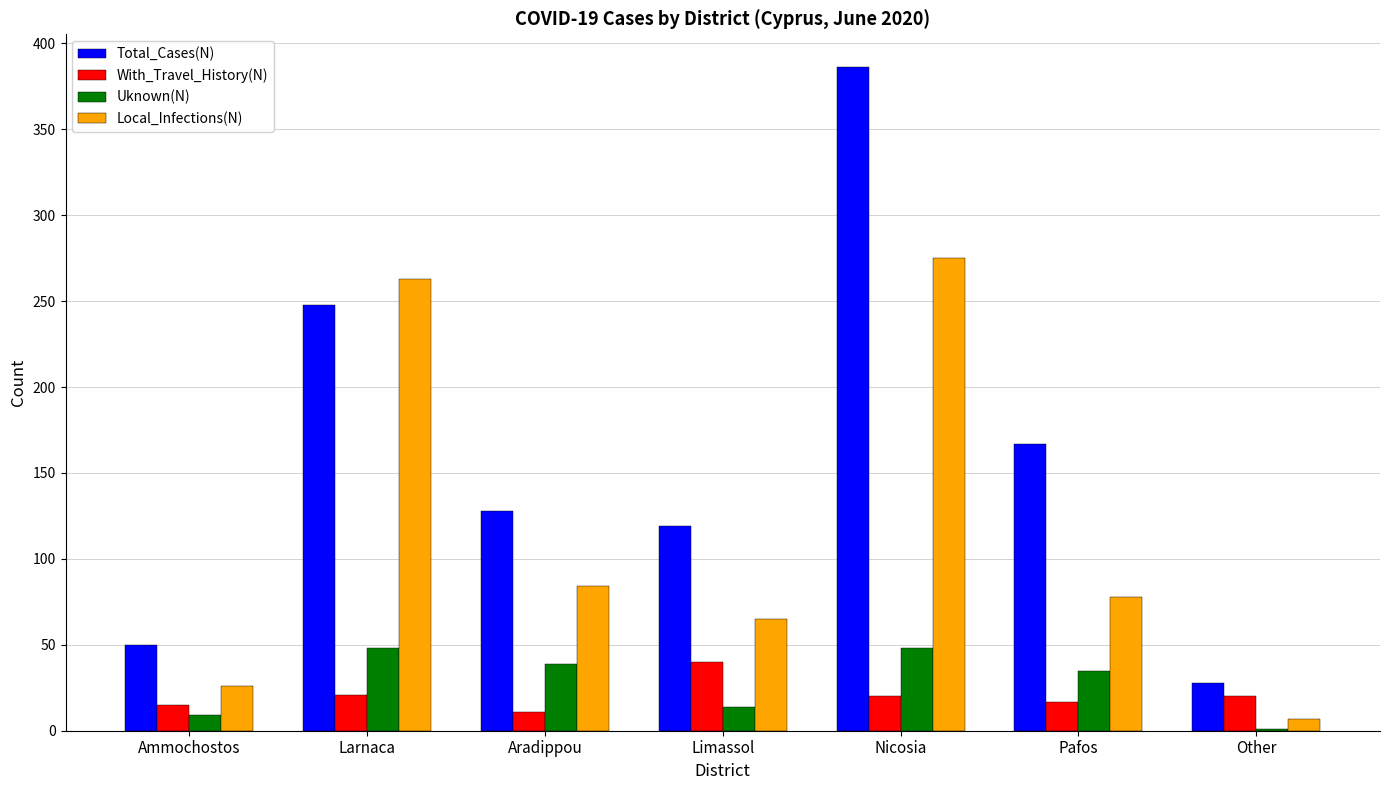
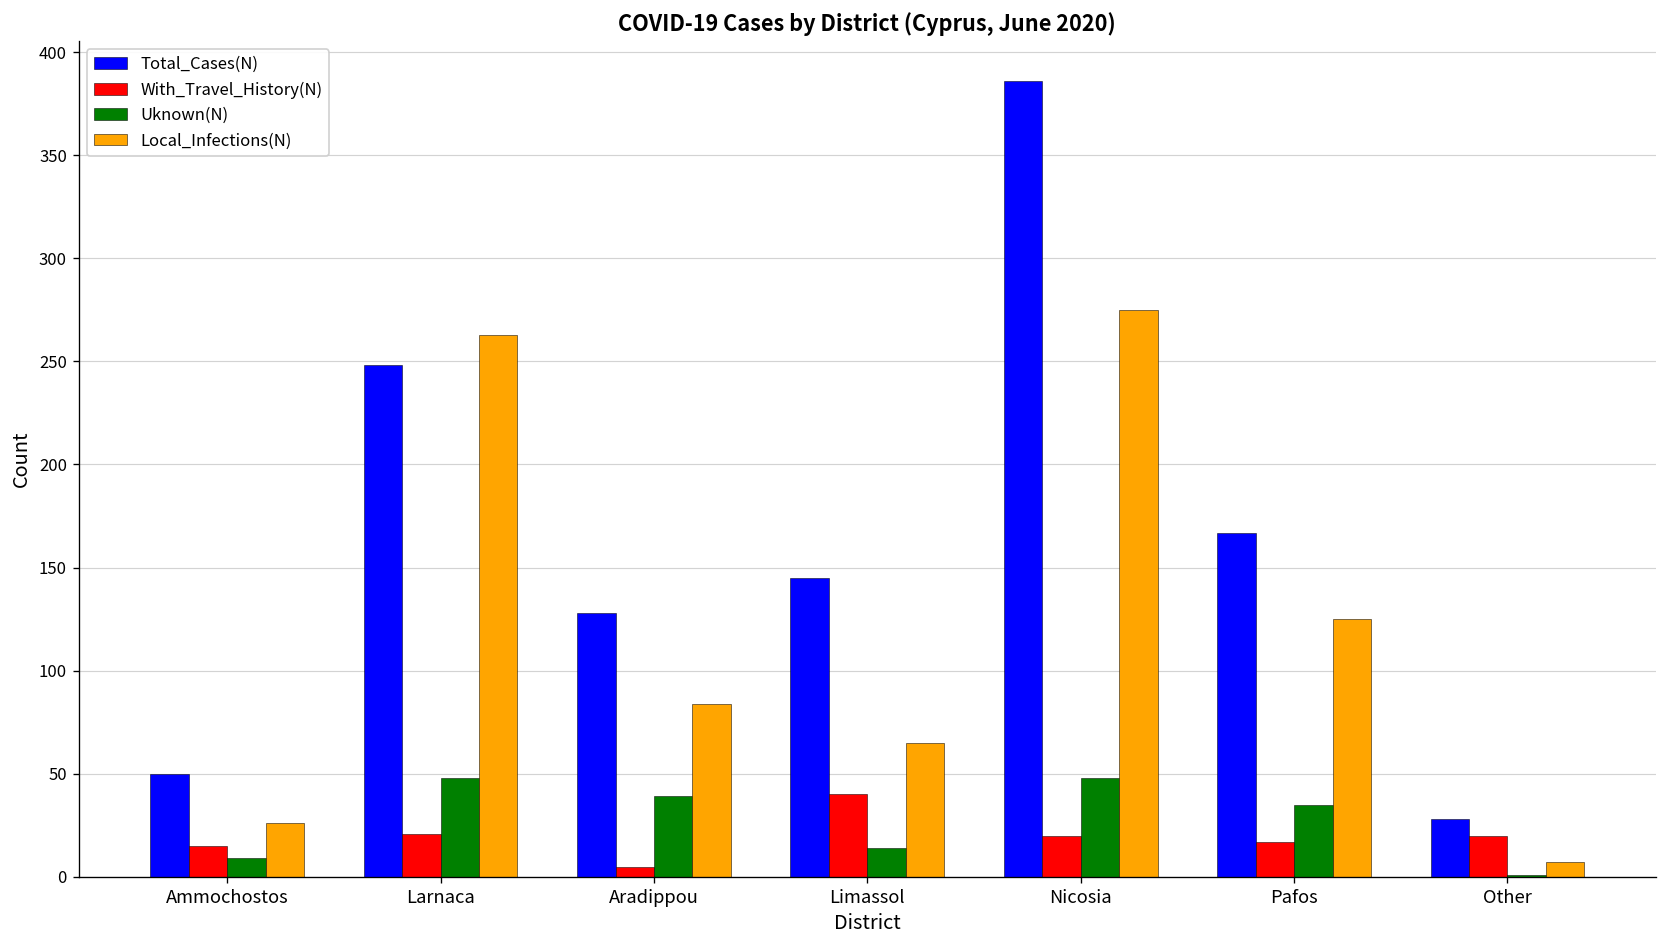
  {
    "Total_Cases(N)": {
      "Ammochostos": 50,
      "Larnaca": 248,
      "Aradippou": 128,
-     "Limassol": 119,
+     "Limassol": 145,
      "Nicosia": 386,
      "Pafos": 167,
      "Other": 28
    },
    "With_Travel_History(N)": {
      "Ammochostos": 15,
      "Larnaca": 21,
-     "Aradippou": 11,
+     "Aradippou": 5,
      "Limassol": 40,
      "Nicosia": 20,
      "Pafos": 17,
      "Other": 20
    },
    "Uknown(N)": {
      "Ammochostos": 9,
      "Larnaca": 48,
      "Aradippou": 39,
      "Limassol": 14,
      "Nicosia": 48,
      "Pafos": 35
    },
    "Local_Infections(N)": {
      "Ammochostos": 26,
      "Larnaca": 263,
      "Aradippou": 84,
      "Limassol": 65,
      "Nicosia": 275,
-     "Pafos": 78,
+     "Pafos": 125,
      "Other": 7
    }
  }
